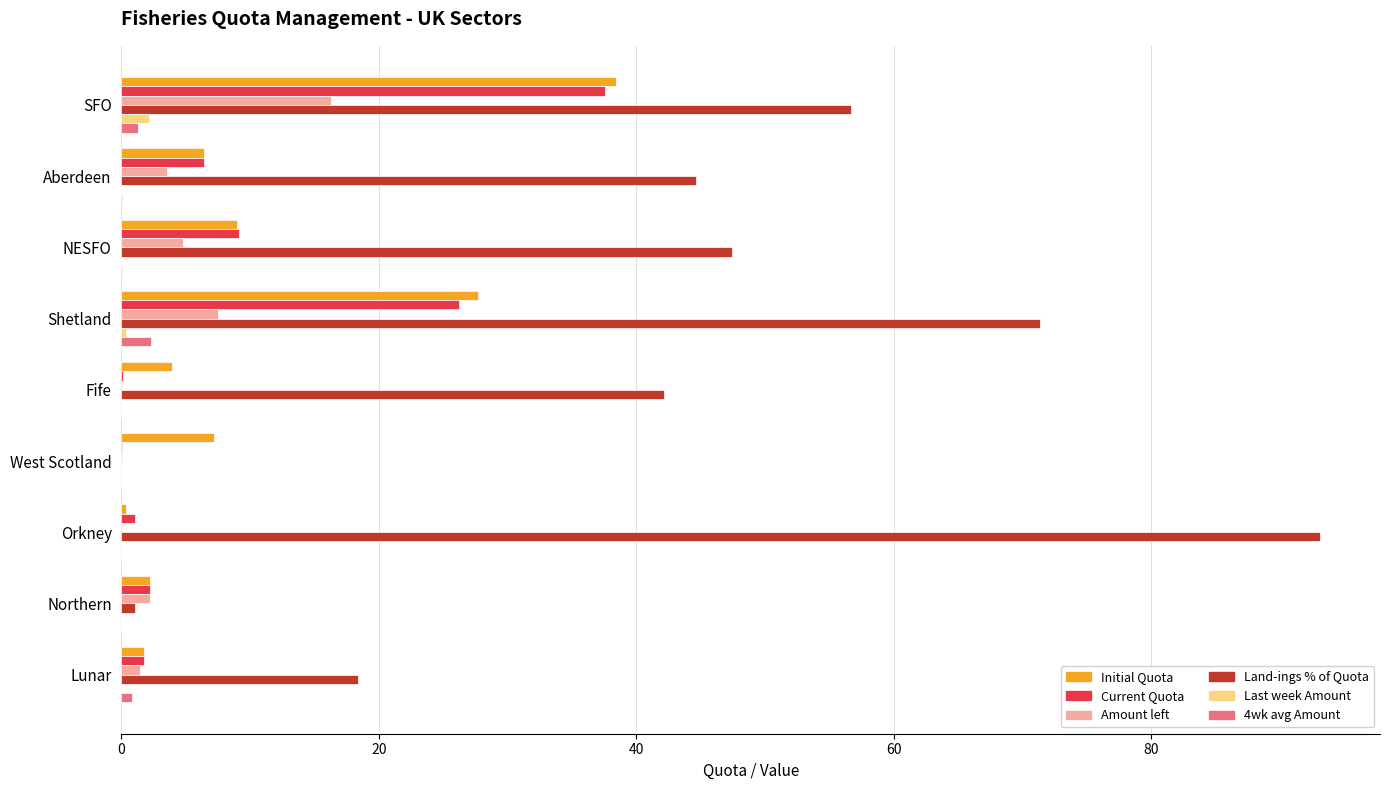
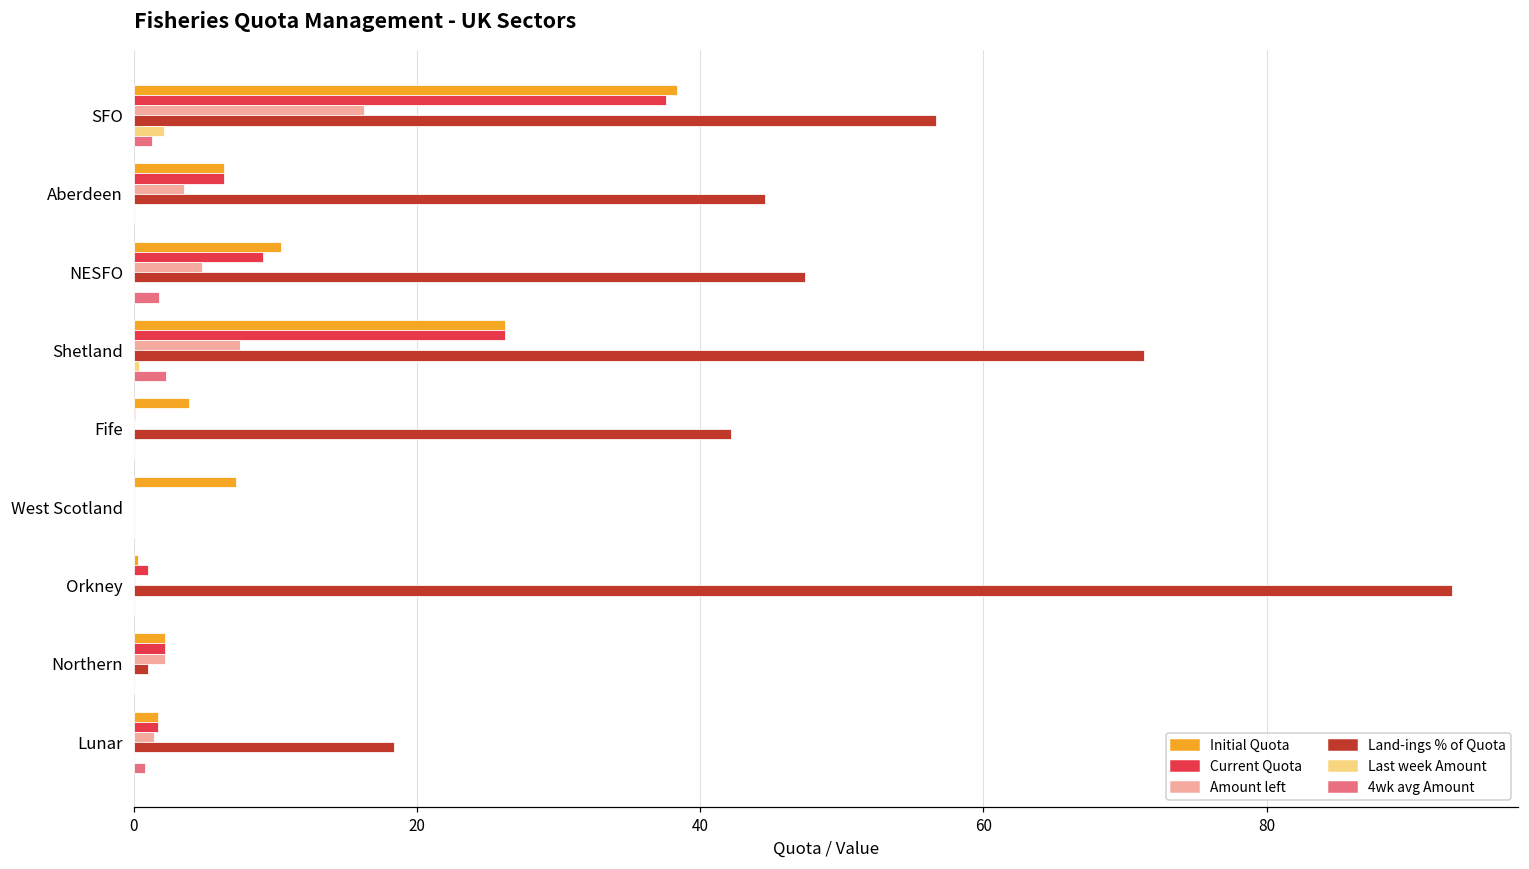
  {
    "Initial Quota": {
      "SFO": 38.4,
      "Aberdeen": 6.4,
-     "NESFO": 9.0,
-     "Shetland": 27.7,
+     "NESFO": 10.4,
+     "Shetland": 26.3,
      "Fife": 3.9,
      "West Scotland": 7.2,
      "Orkney": 0.3,
      "Northern": 2.2,
      "Lunar": 1.7
    },
    "4wk avg Amount": {
      "SFO": 1.3,
-     "NESFO": 0.1,
+     "NESFO": 1.8,
      "Shetland": 2.3,
      "Fife": 0.0,
      "West Scotland": 0.0,
      "Orkney": 0.0,
      "Northern": 0.0,
      "Lunar": 0.8
    }
  }
